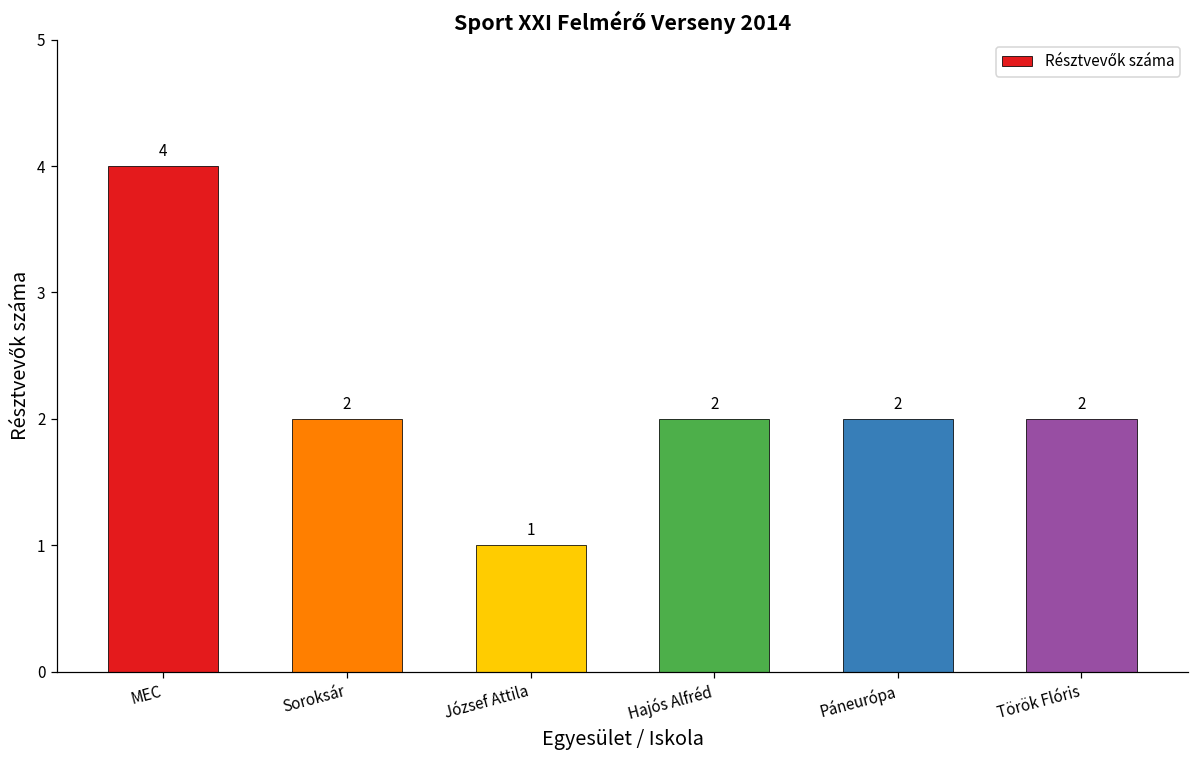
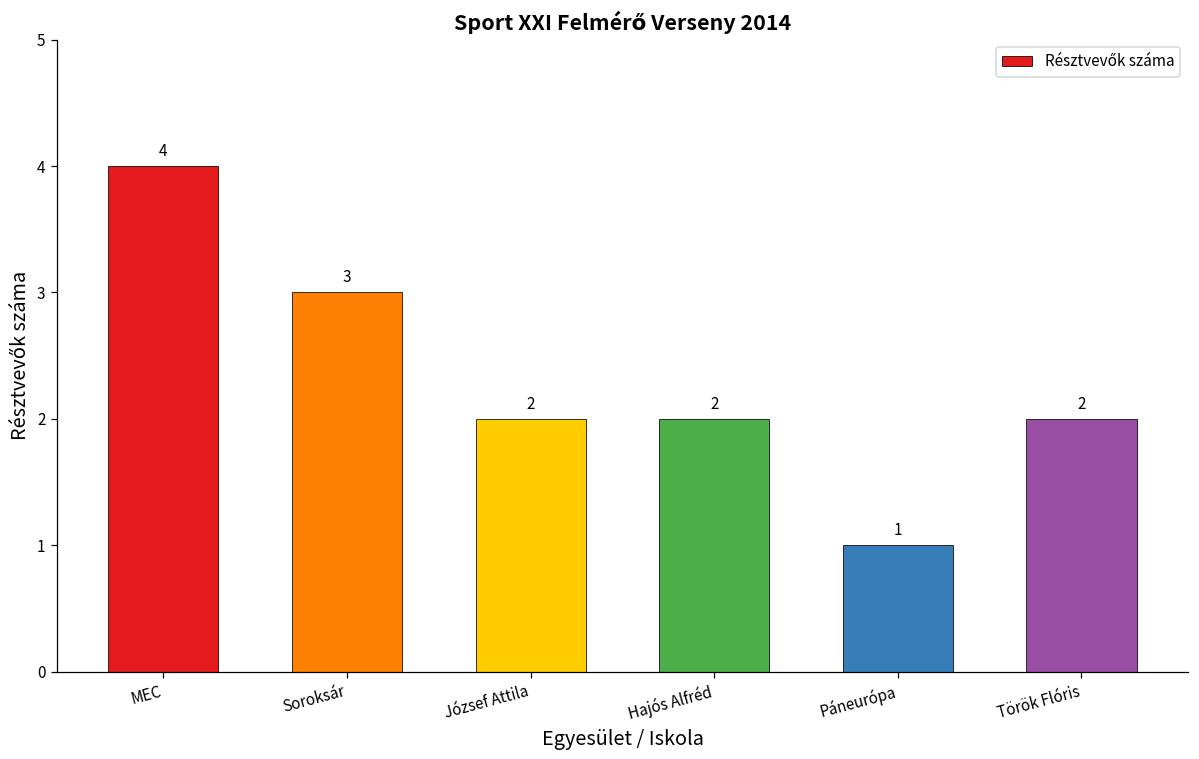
  {
    "MEC": 4,
-   "Soroksár": 2,
-   "József Attila": 1,
+   "Soroksár": 3,
+   "József Attila": 2,
    "Hajós Alfréd": 2,
-   "Páneurópa": 2,
+   "Páneurópa": 1,
    "Török Flóris": 2
  }
